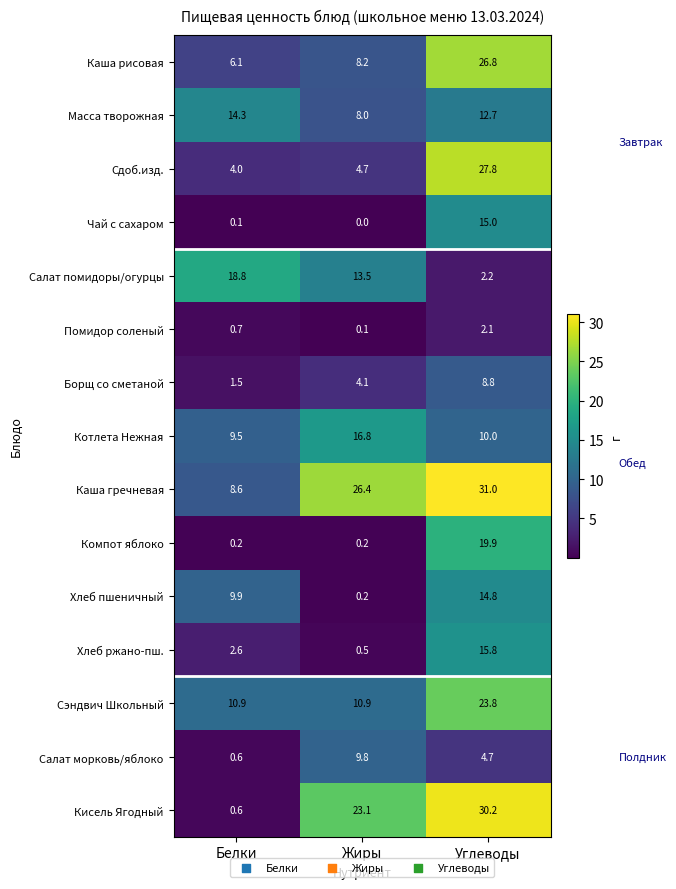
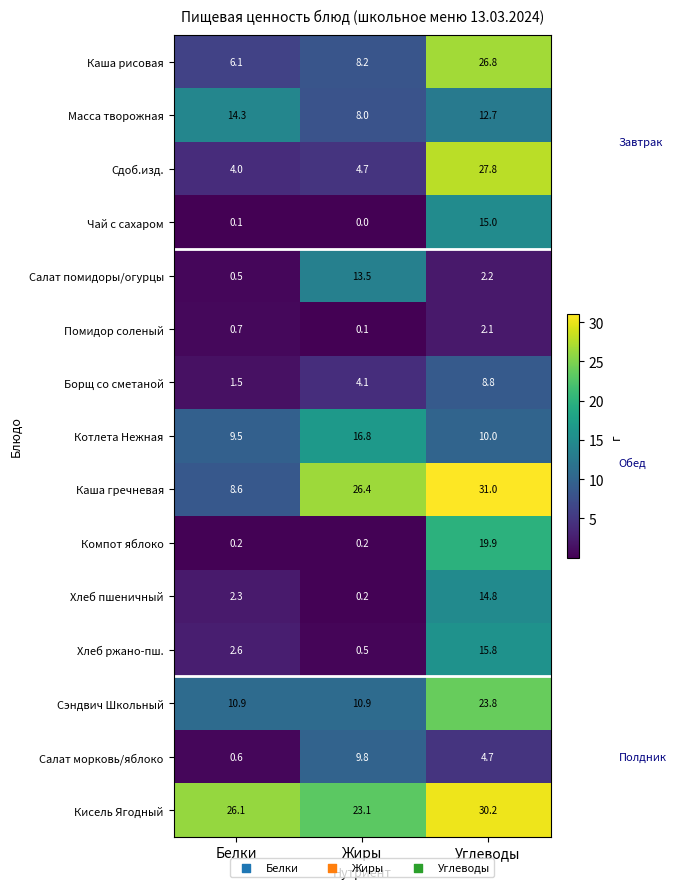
  {
    "Каша рисовая": {
      "Белки": 6.1,
      "Жиры": 8.2,
      "Углеводы": 26.8
    },
    "Масса творожная": {
      "Белки": 14.3,
      "Жиры": 8.0,
      "Углеводы": 12.7
    },
    "Сдоб.изд.": {
      "Белки": 4.0,
      "Жиры": 4.7,
      "Углеводы": 27.8
    },
    "Чай с сахаром": {
      "Белки": 0.1,
      "Жиры": 0.0,
      "Углеводы": 15.0
    },
    "Салат помидоры/огурцы": {
-     "Белки": 18.8,
+     "Белки": 0.5,
      "Жиры": 13.5,
      "Углеводы": 2.2
    },
    "Помидор соленый": {
      "Белки": 0.7,
      "Жиры": 0.1,
      "Углеводы": 2.1
    },
    "Борщ со сметаной": {
      "Белки": 1.5,
      "Жиры": 4.1,
      "Углеводы": 8.8
    },
    "Котлета Нежная": {
      "Белки": 9.5,
      "Жиры": 16.8,
      "Углеводы": 10.0
    },
    "Каша гречневая": {
      "Белки": 8.6,
      "Жиры": 26.4,
      "Углеводы": 31.0
    },
    "Компот яблоко": {
      "Белки": 0.2,
      "Жиры": 0.2,
      "Углеводы": 19.9
    },
    "Хлеб пшеничный": {
-     "Белки": 9.9,
+     "Белки": 2.3,
      "Жиры": 0.2,
      "Углеводы": 14.8
    },
    "Хлеб ржано-пш.": {
      "Белки": 2.6,
      "Жиры": 0.5,
      "Углеводы": 15.8
    },
    "Сэндвич Школьный": {
      "Белки": 10.9,
      "Жиры": 10.9,
      "Углеводы": 23.8
    },
    "Салат морковь/яблоко": {
      "Белки": 0.6,
      "Жиры": 9.8,
      "Углеводы": 4.7
    },
    "Кисель Ягодный": {
-     "Белки": 0.6,
+     "Белки": 26.1,
      "Жиры": 23.1,
      "Углеводы": 30.2
    }
  }
